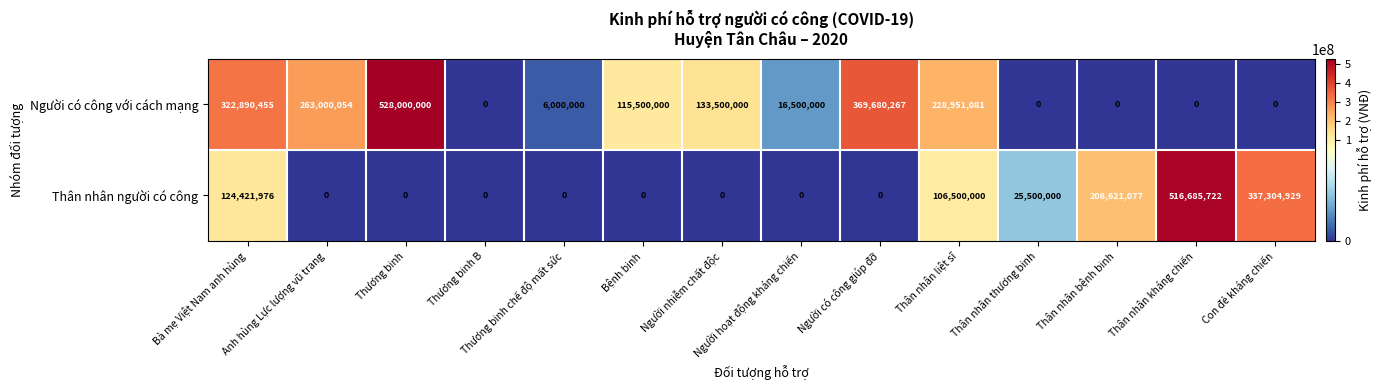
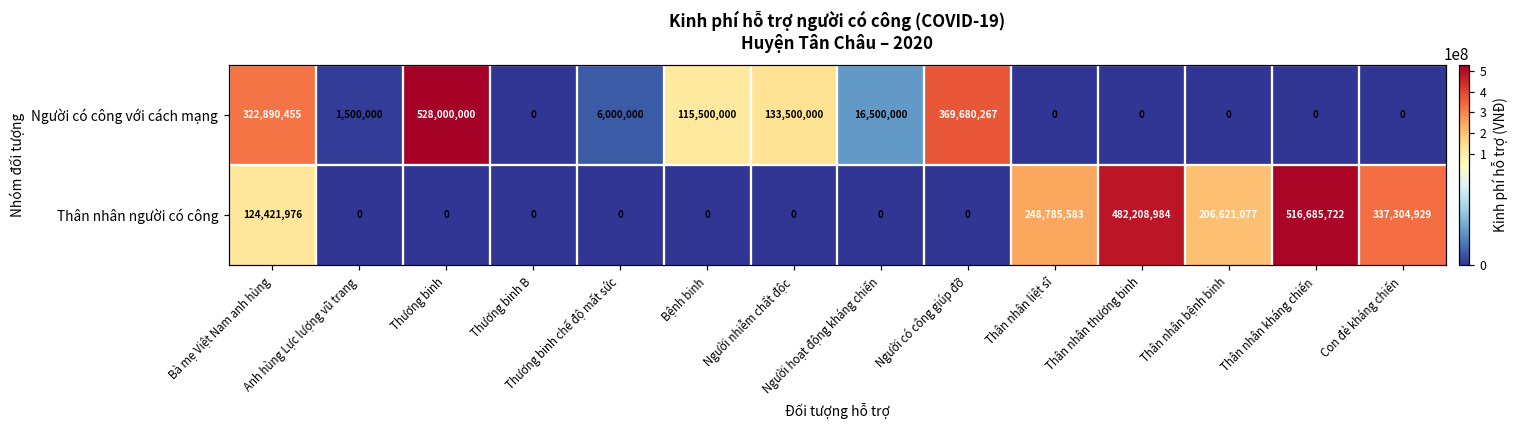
  {
    "Người có công với cách mạng": {
      "Bà mẹ Việt Nam anh hùng": "322,890,455",
-     "Anh hùng Lực lượng vũ trang": "263,000,054",
+     "Anh hùng Lực lượng vũ trang": "1,500,000",
      "Thương binh": "528,000,000",
      "Thương binh B": "0",
      "Thương binh chế độ mất sức": "6,000,000",
      "Bệnh binh": "115,500,000",
      "Người nhiễm chất độc": "133,500,000",
      "Người hoạt động kháng chiến": "16,500,000",
      "Người có công giúp đỡ": "369,680,267",
-     "Thân nhân liệt sĩ": "228,951,081",
+     "Thân nhân liệt sĩ": "0",
      "Thân nhân thương binh": "0",
      "Thân nhân bệnh binh": "0",
      "Thân nhân kháng chiến": "0",
      "Con đẻ kháng chiến": "0"
    },
    "Thân nhân người có công": {
      "Bà mẹ Việt Nam anh hùng": "124,421,976",
      "Anh hùng Lực lượng vũ trang": "0",
      "Thương binh": "0",
      "Thương binh B": "0",
      "Thương binh chế độ mất sức": "0",
      "Bệnh binh": "0",
      "Người nhiễm chất độc": "0",
      "Người hoạt động kháng chiến": "0",
      "Người có công giúp đỡ": "0",
-     "Thân nhân liệt sĩ": "106,500,000",
-     "Thân nhân thương binh": "25,500,000",
+     "Thân nhân liệt sĩ": "248,785,583",
+     "Thân nhân thương binh": "482,208,984",
      "Thân nhân bệnh binh": "206,621,077",
      "Thân nhân kháng chiến": "516,685,722",
      "Con đẻ kháng chiến": "337,304,929"
    }
  }
